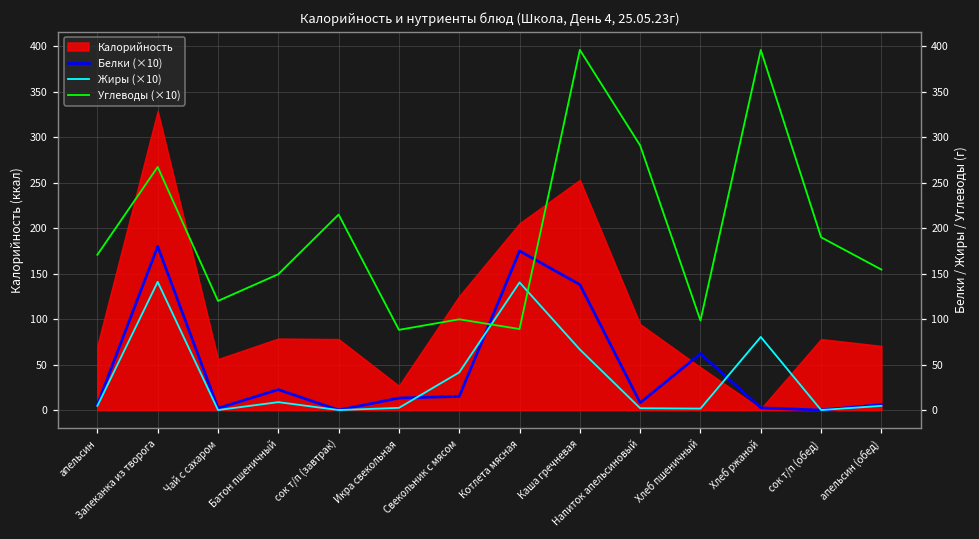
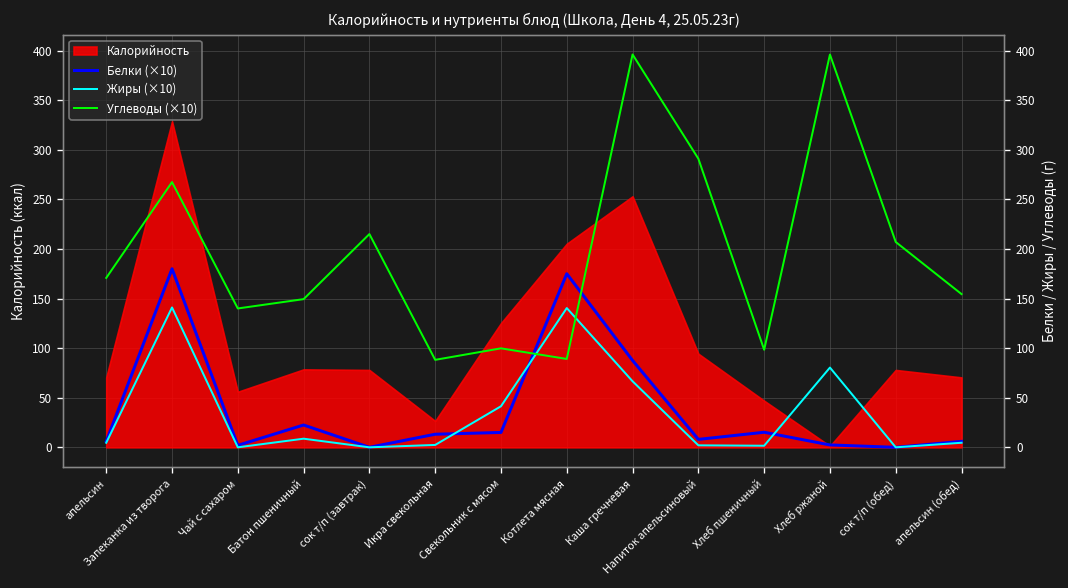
  {
    "Калорийность": {
      "апельсин": 70,
      "Запеканка из творога": 330,
      "Чай с сахаром": 60,
      "Батон пшеничный": 80,
      "сок т/п (завтрак)": 80,
      "Икра свекольная": 30,
      "Свекольник с мясом": 130,
      "Котлета мясная": 210,
      "Каша гречневая": 250,
      "Напиток апельсиновый": 90,
      "Хлеб пшеничный": 50,
      "сок т/п (обед)": 80,
      "апельсин (обед)": 70
    },
    "Белки (×10)": {
      "Запеканка из творога": 180,
      "Батон пшеничный": 20,
      "Икра свекольная": 10,
      "Свекольник с мясом": 20,
      "Котлета мясная": 180,
-     "Каша гречневая": 140,
+     "Каша гречневая": 90,
      "Напиток апельсиновый": 10,
-     "Хлеб пшеничный": 60
+     "Хлеб пшеничный": 20
    },
    "Жиры (×10)": {
      "Запеканка из творога": 140,
      "Батон пшеничный": 10,
      "Икра свекольная": 0,
      "Свекольник с мясом": 40,
      "Котлета мясная": 140,
      "Каша гречневая": 70,
      "Напиток апельсиновый": 0,
      "Хлеб пшеничный": 0,
      "Хлеб ржаной": 80
    },
    "Углеводы (×10)": {
      "апельсин": 170,
      "Запеканка из творога": 270,
-     "Чай с сахаром": 120,
+     "Чай с сахаром": 140,
      "Батон пшеничный": 150,
      "сок т/п (завтрак)": 220,
      "Икра свекольная": 90,
      "Свекольник с мясом": 100,
      "Котлета мясная": 90,
      "Каша гречневая": 400,
      "Напиток апельсиновый": 290,
      "Хлеб пшеничный": 100,
      "Хлеб ржаной": 400,
-     "сок т/п (обед)": 190,
+     "сок т/п (обед)": 210,
      "апельсин (обед)": 150
    }
  }
